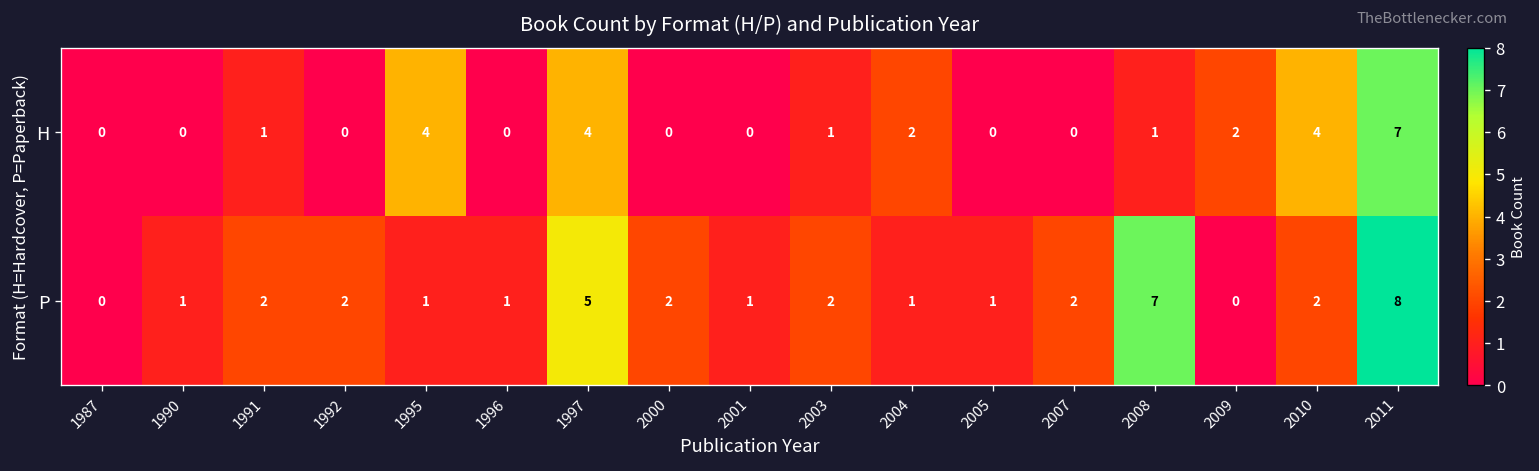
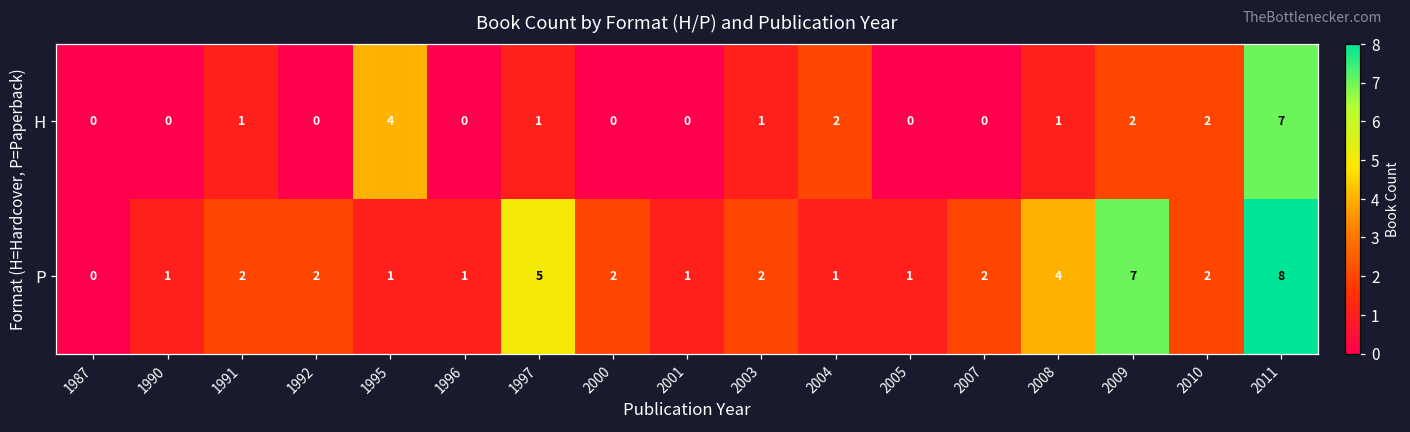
  {
    "H": {
      "1987": 0,
      "1990": 0,
      "1991": 1,
      "1992": 0,
      "1995": 4,
      "1996": 0,
-     "1997": 4,
+     "1997": 1,
      "2000": 0,
      "2001": 0,
      "2003": 1,
      "2004": 2,
      "2005": 0,
      "2007": 0,
      "2008": 1,
      "2009": 2,
-     "2010": 4,
+     "2010": 2,
      "2011": 7
    },
    "P": {
      "1987": 0,
      "1990": 1,
      "1991": 2,
      "1992": 2,
      "1995": 1,
      "1996": 1,
      "1997": 5,
      "2000": 2,
      "2001": 1,
      "2003": 2,
      "2004": 1,
      "2005": 1,
      "2007": 2,
-     "2008": 7,
-     "2009": 0,
+     "2008": 4,
+     "2009": 7,
      "2010": 2,
      "2011": 8
    }
  }
